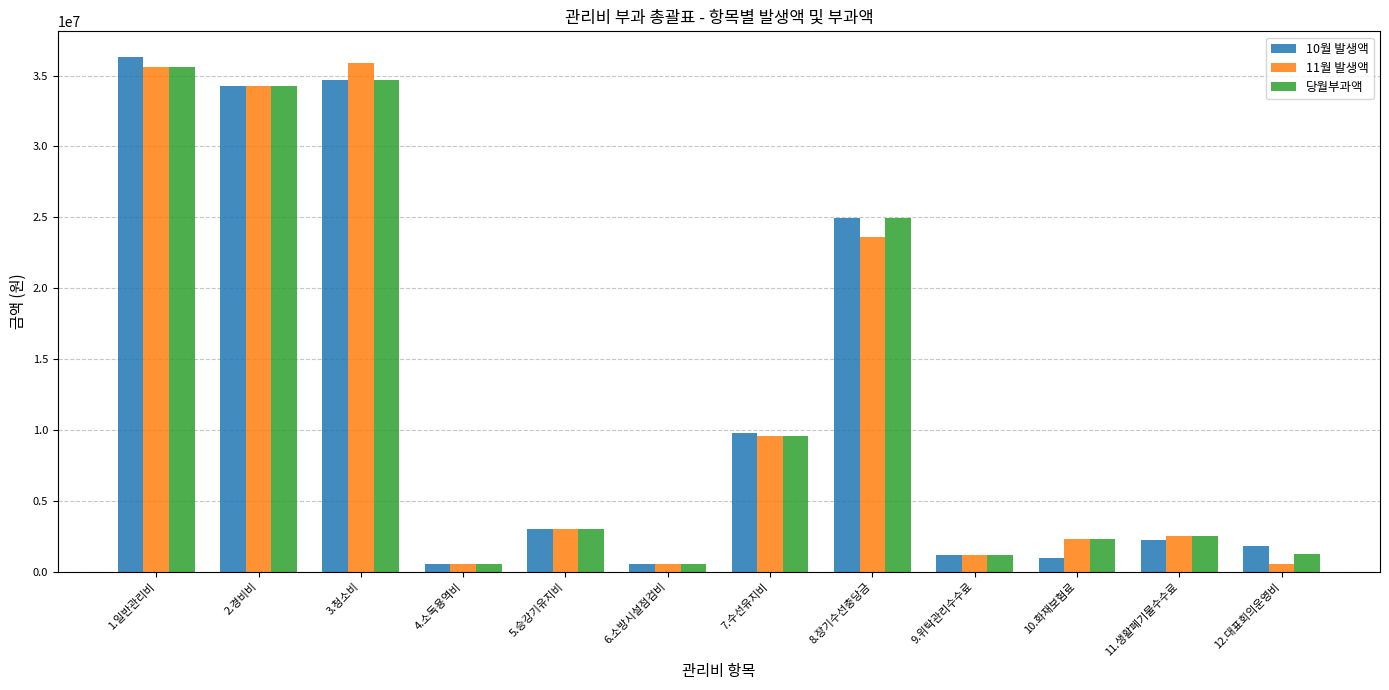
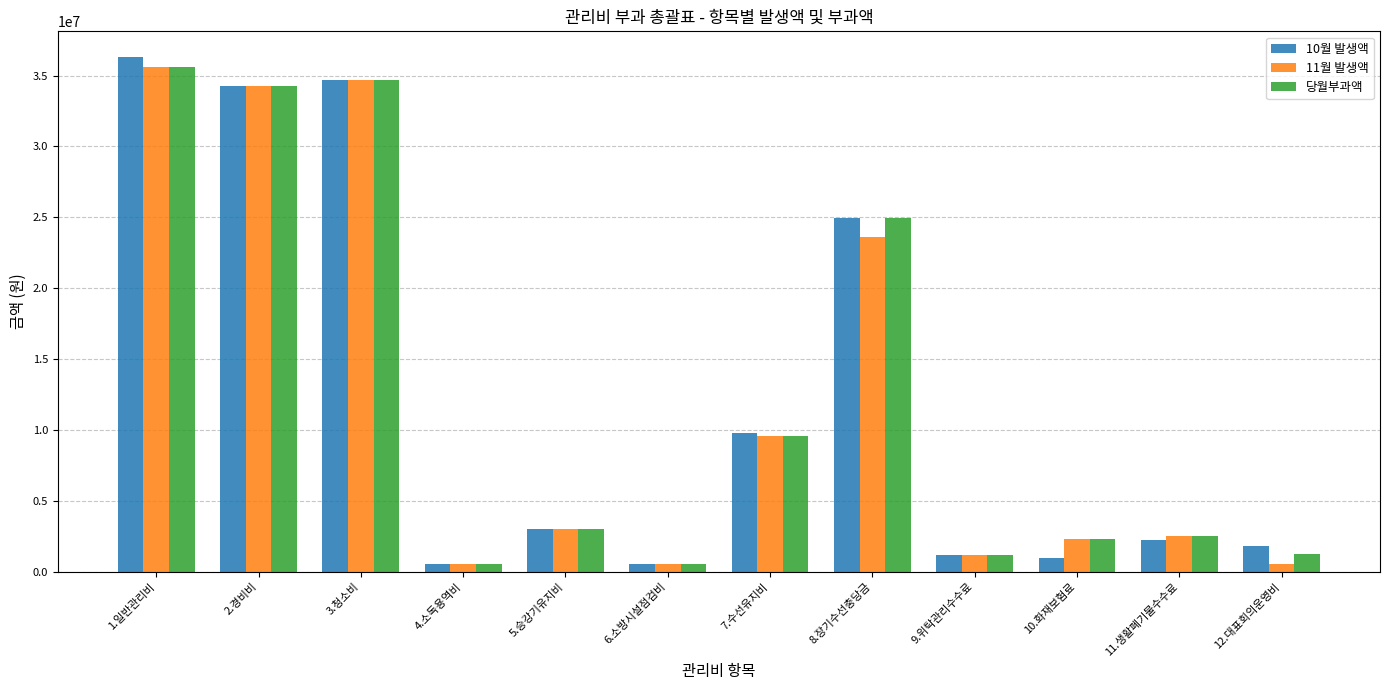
  {
    "10월 발생액": {
      "1.일반관리비": 36300000,
      "2.경비비": 34200000,
      "3.청소비": 34700000,
      "4.소독용역비": 500000,
      "5.승강기유지비": 3000000,
      "6.소방시설점검비": 500000,
      "7.수선유지비": 9800000,
      "8.장기수선충당금": 25000000,
      "9.위탁관리수수료": 1200000,
      "10.화재보험료": 1000000,
      "11.생활폐기물수수료": 2200000,
      "12.대표회의운영비": 1800000
    },
    "11월 발생액": {
      "1.일반관리비": 35600000,
      "2.경비비": 34200000,
-     "3.청소비": 35900000,
+     "3.청소비": 34700000,
      "4.소독용역비": 500000,
      "5.승강기유지비": 3000000,
      "6.소방시설점검비": 500000,
      "7.수선유지비": 9600000,
      "8.장기수선충당금": 23600000,
      "9.위탁관리수수료": 1200000,
      "10.화재보험료": 2300000,
      "11.생활폐기물수수료": 2500000,
      "12.대표회의운영비": 600000
    },
    "당월부과액": {
      "1.일반관리비": 35600000,
      "2.경비비": 34300000,
      "3.청소비": 34700000,
      "4.소독용역비": 500000,
      "5.승강기유지비": 3000000,
      "6.소방시설점검비": 500000,
      "7.수선유지비": 9500000,
      "8.장기수선충당금": 25000000,
      "9.위탁관리수수료": 1200000,
      "10.화재보험료": 2300000,
      "11.생활폐기물수수료": 2500000,
      "12.대표회의운영비": 1200000
    }
  }
